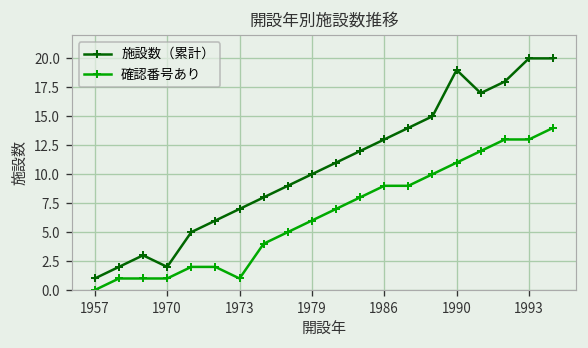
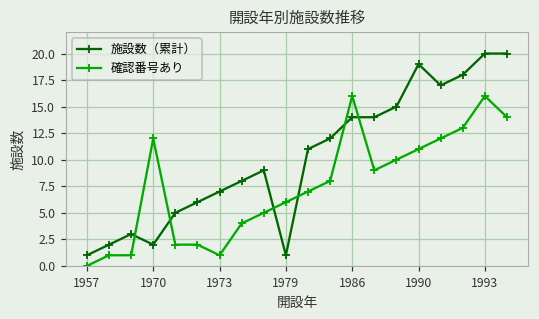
  {
    "施設数（累計）": {
      "1957": 1,
      "1970": 2,
      "1973": 7,
-     "1979": 10,
-     "1986": 13,
+     "1979": 1,
+     "1986": 14,
      "1990": 19,
      "1993": 20
    },
    "確認番号あり": {
      "1957": 0,
-     "1970": 1,
+     "1970": 12,
      "1973": 1,
      "1979": 6,
-     "1986": 9,
+     "1986": 16,
      "1990": 11,
-     "1993": 13
+     "1993": 16
    }
  }
